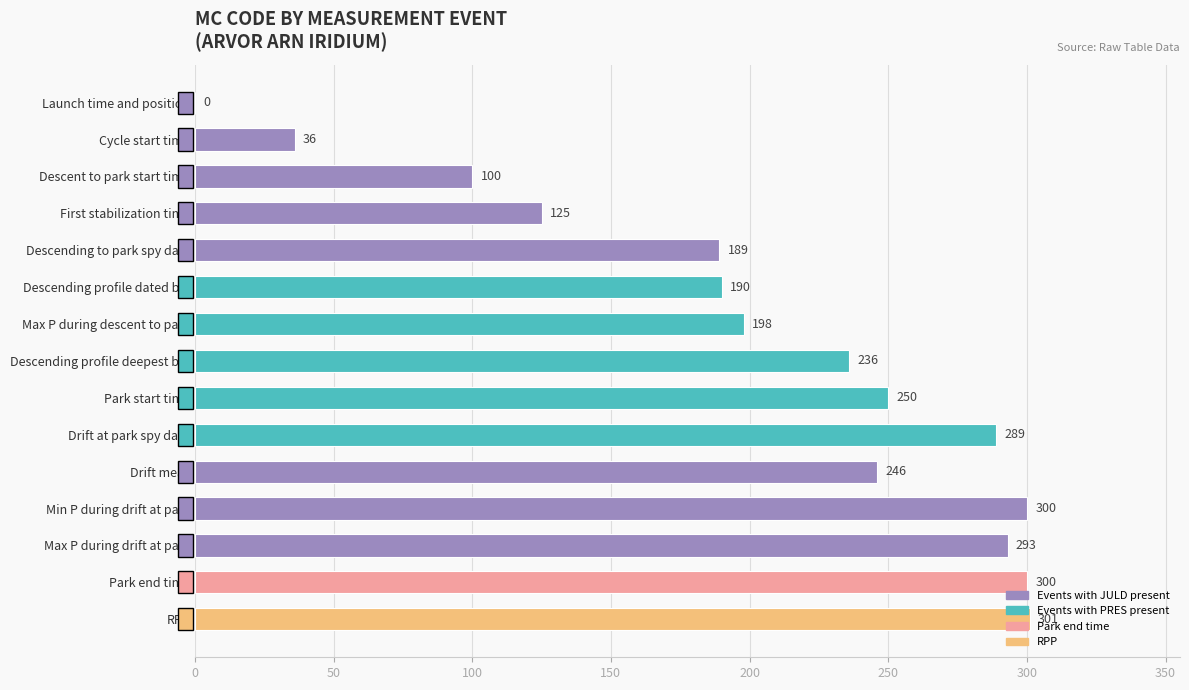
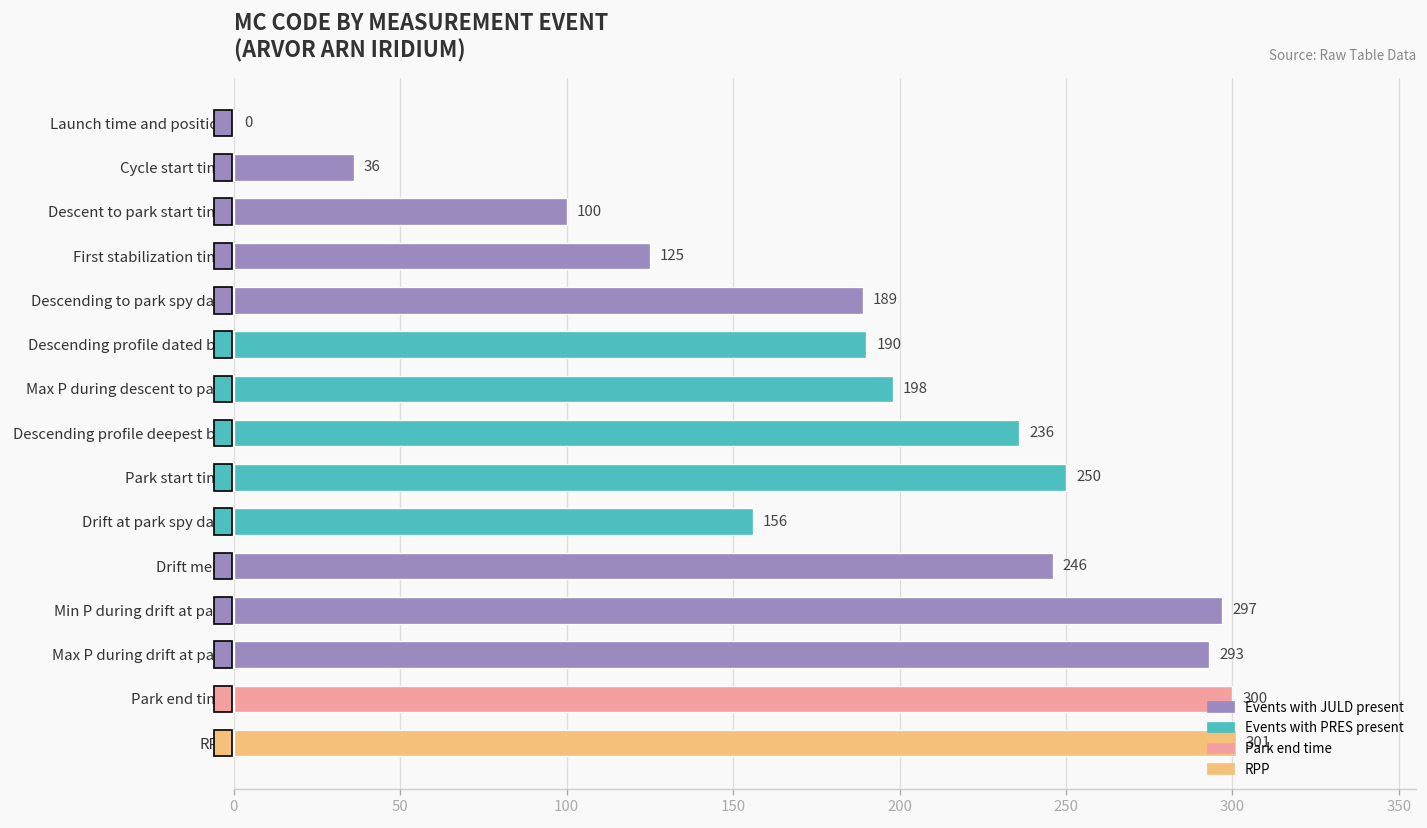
  {
    "Launch time and position": 0,
    "Cycle start time": 36,
    "Descent to park start time": 100,
    "First stabilization time": 125,
    "Descending to park spy data": 189,
    "Descending profile dated bin": 190,
    "Max P during descent to park": 198,
    "Descending profile deepest bin": 236,
    "Park start time": 250,
-   "Drift at park spy data": 289,
+   "Drift at park spy data": 156,
    "Drift meas": 246,
-   "Min P during drift at park": 300,
+   "Min P during drift at park": 297,
    "Max P during drift at park": 293,
    "Park end time": 300,
    "RPP": 301
  }
